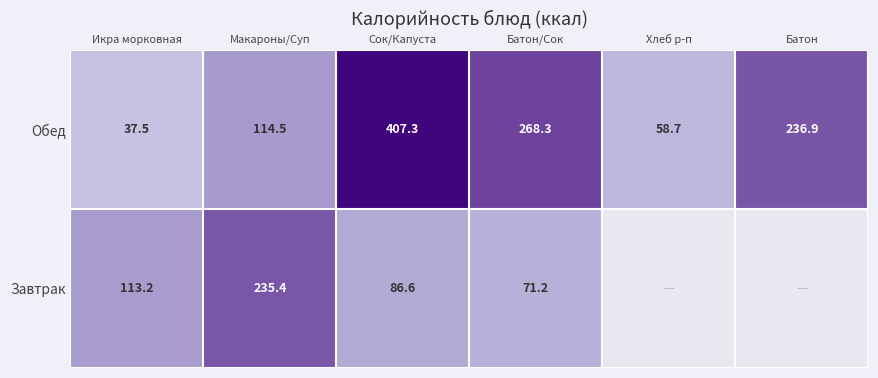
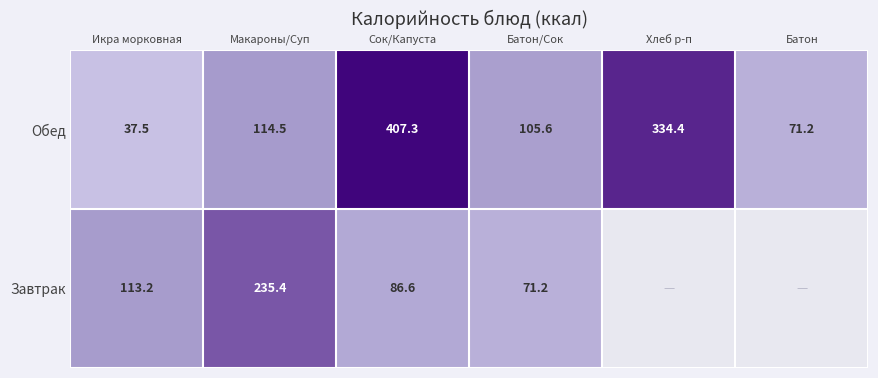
  {
    "Обед": {
      "Икра морковная": 37.5,
      "Макароны/Суп": 114.5,
      "Сок/Капуста": 407.3,
-     "Батон/Сок": 268.3,
-     "Хлеб р-п": 58.7,
-     "Батон": 236.9
+     "Батон/Сок": 105.6,
+     "Хлеб р-п": 334.4,
+     "Батон": 71.2
    },
    "Завтрак": {
      "Икра морковная": 113.2,
      "Макароны/Суп": 235.4,
      "Сок/Капуста": 86.6,
      "Батон/Сок": 71.2
    }
  }
